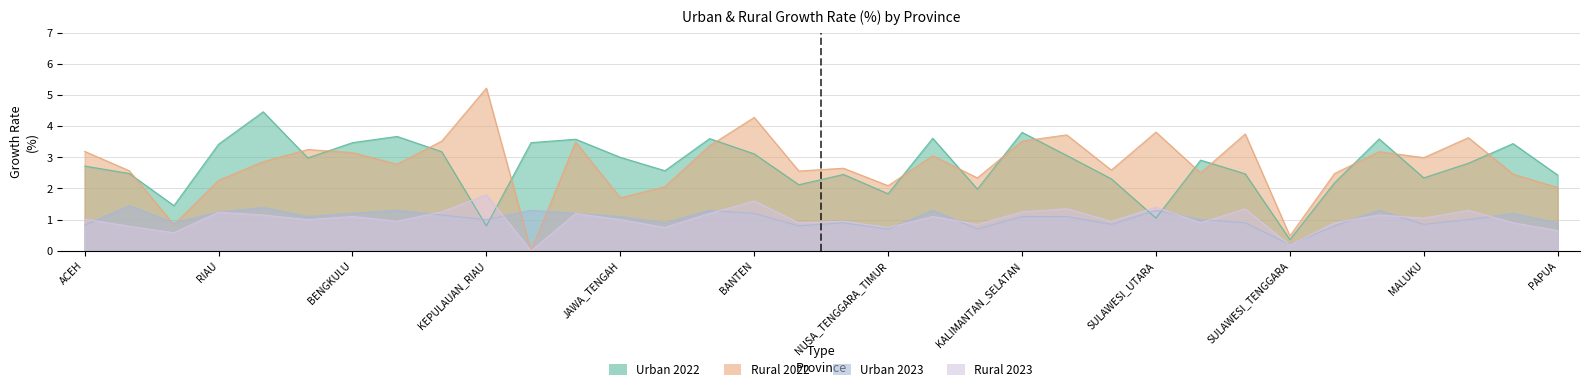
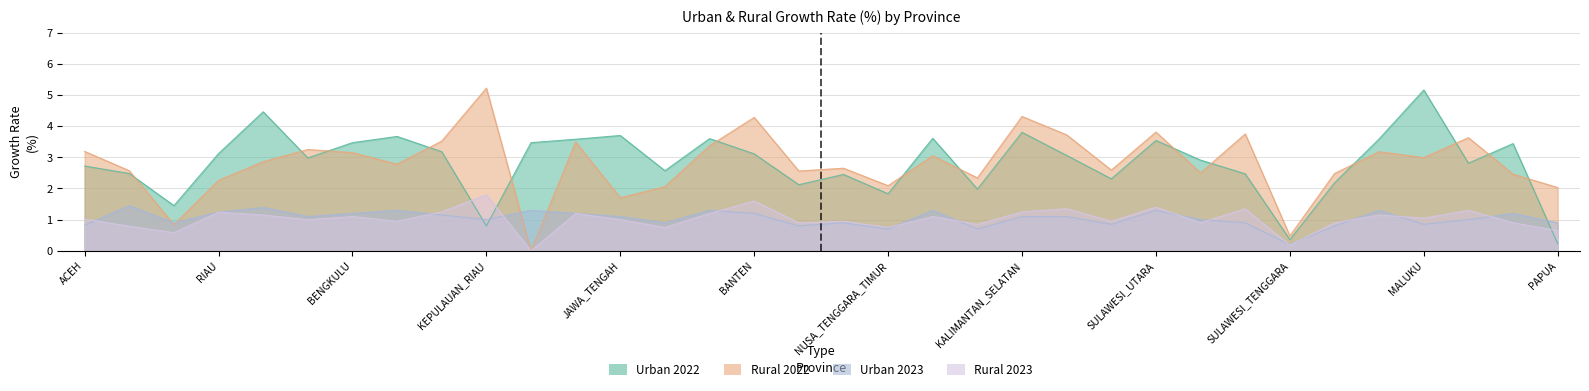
  {
    "Urban 2022": {
      "ACEH": 2.7,
-     "RIAU": 3.4,
+     "RIAU": 3.1,
      "BENGKULU": 3.5,
      "KEPULAUAN_RIAU": 0.8,
-     "JAWA_TENGAH": 3.0,
+     "JAWA_TENGAH": 3.7,
      "BANTEN": 3.1,
      "NUSA_TENGGARA_TIMUR": 1.8,
      "KALIMANTAN_SELATAN": 3.8,
-     "SULAWESI_UTARA": 1.1,
+     "SULAWESI_UTARA": 3.5,
      "SULAWESI_TENGGARA": 0.4,
-     "MALUKU": 2.3,
-     "PAPUA": 2.4
+     "MALUKU": 5.2,
+     "PAPUA": 0.2
    },
    "Rural 2022": {
      "ACEH": 3.2,
      "RIAU": 2.3,
      "BENGKULU": 3.2,
      "KEPULAUAN_RIAU": 5.2,
      "JAWA_TENGAH": 1.7,
      "BANTEN": 4.3,
      "NUSA_TENGGARA_TIMUR": 2.1,
-     "KALIMANTAN_SELATAN": 3.5,
+     "KALIMANTAN_SELATAN": 4.3,
      "SULAWESI_UTARA": 3.8,
      "SULAWESI_TENGGARA": 0.5,
      "MALUKU": 3.0,
      "PAPUA": 2.0
    }
  }
